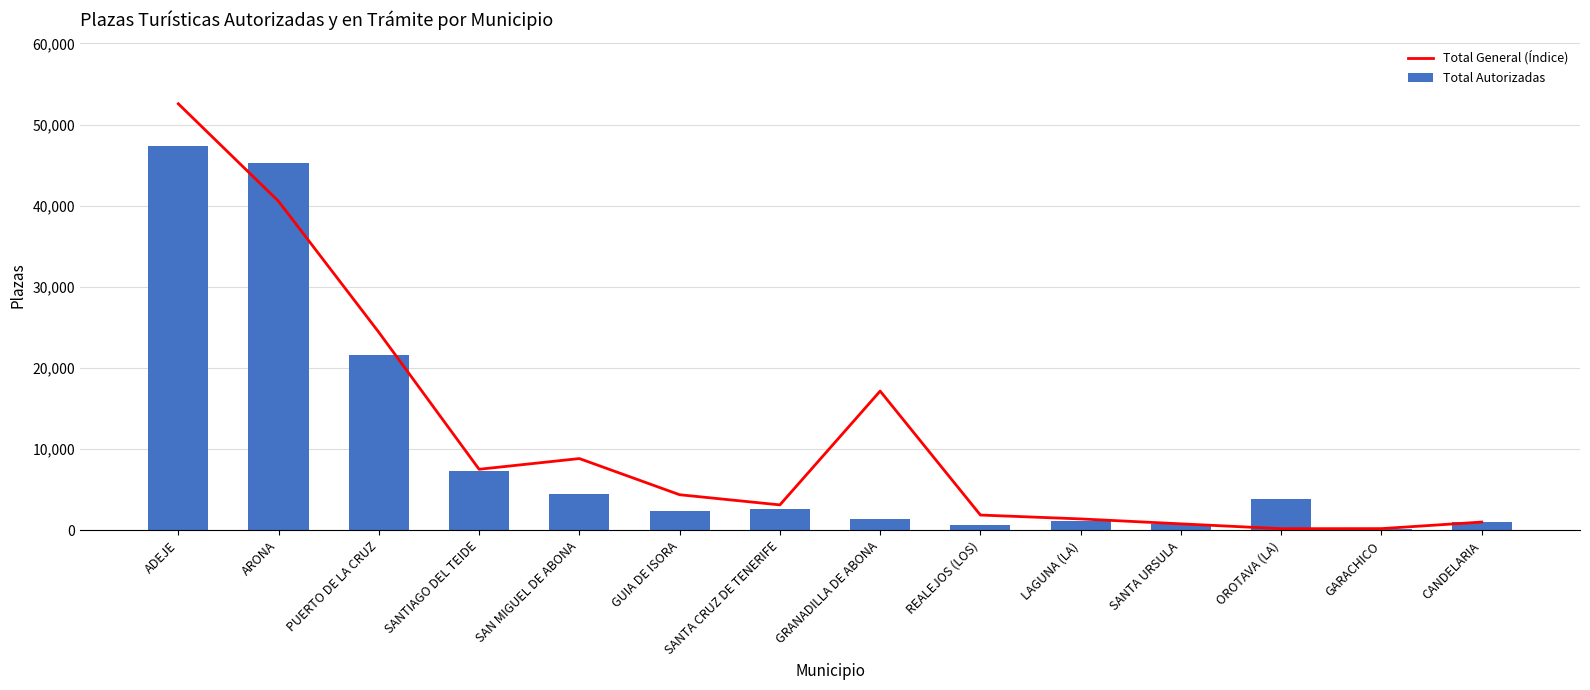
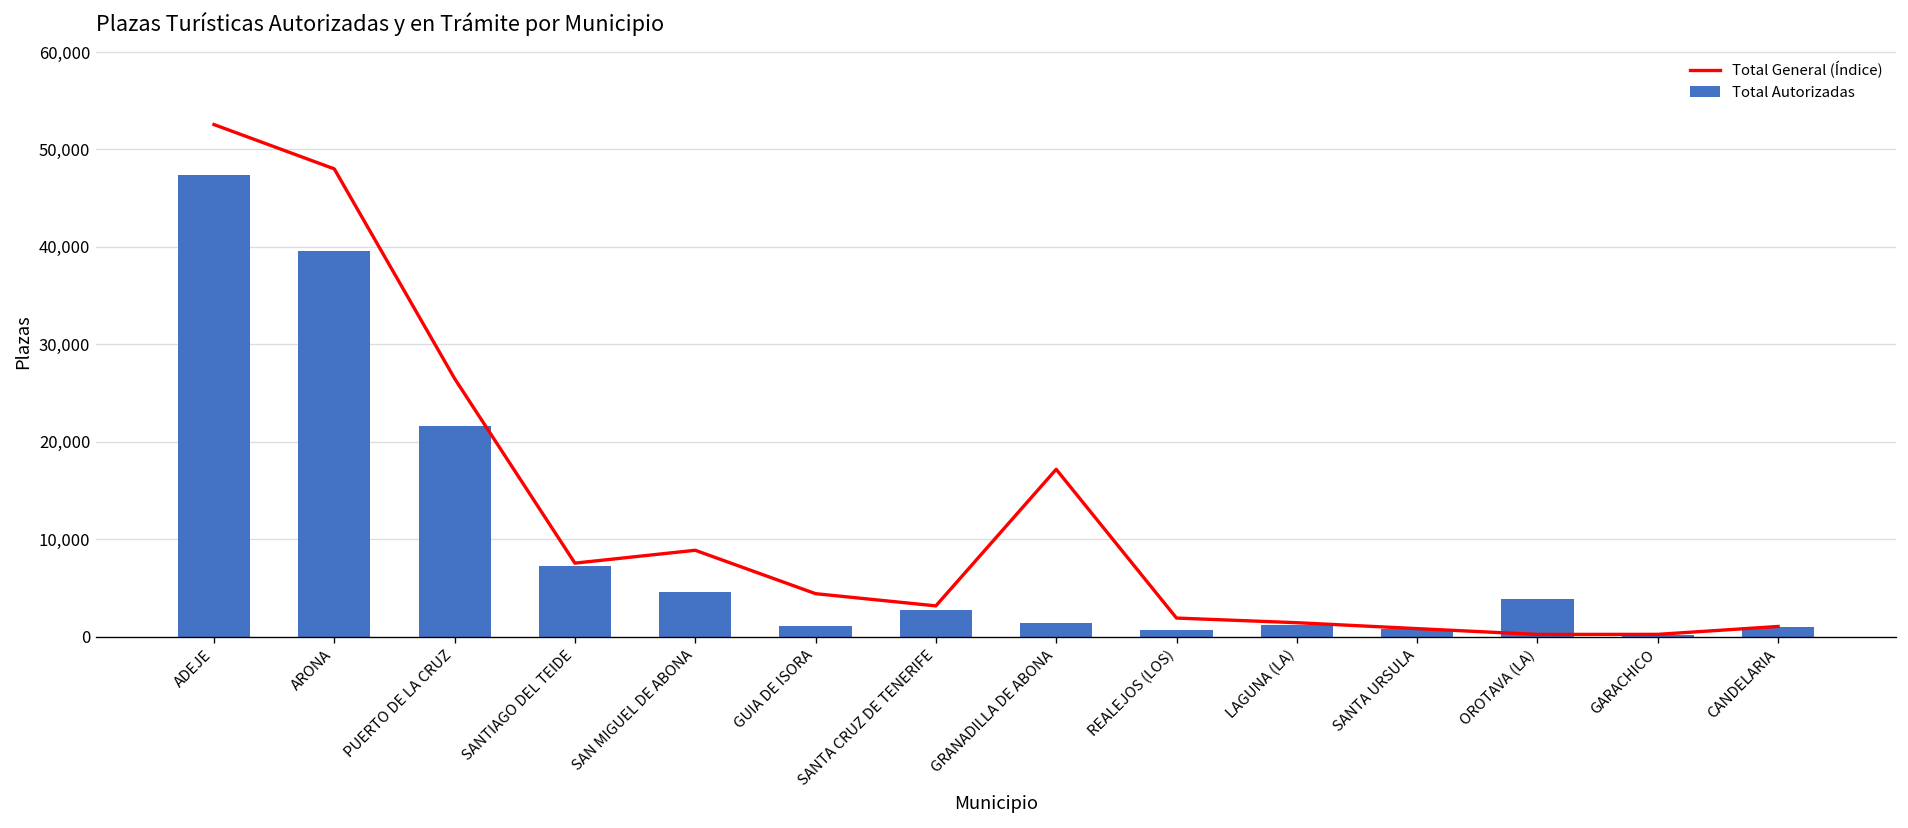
  {
    "Total General (Índice)": {
      "ADEJE": "53,000",
-     "ARONA": "41,000",
-     "PUERTO DE LA CRUZ": "24,000",
+     "ARONA": "48,000",
+     "PUERTO DE LA CRUZ": "26,000",
      "SANTIAGO DEL TEIDE": "8,000",
      "SAN MIGUEL DE ABONA": "9,000",
      "GUIA DE ISORA": "4,000",
      "SANTA CRUZ DE TENERIFE": "3,000",
      "GRANADILLA DE ABONA": "17,000",
      "REALEJOS (LOS)": "2,000",
      "LAGUNA (LA)": "1,000",
      "SANTA URSULA": "1,000",
      "OROTAVA (LA)": "0",
      "GARACHICO": "0",
      "CANDELARIA": "1,000"
    },
    "Total Autorizadas": {
      "ADEJE": "47,000",
-     "ARONA": "45,000",
+     "ARONA": "40,000",
      "PUERTO DE LA CRUZ": "22,000",
      "SANTIAGO DEL TEIDE": "7,000",
      "SAN MIGUEL DE ABONA": "5,000",
-     "GUIA DE ISORA": "2,000",
+     "GUIA DE ISORA": "1,000",
      "SANTA CRUZ DE TENERIFE": "3,000",
      "GRANADILLA DE ABONA": "1,000",
      "REALEJOS (LOS)": "1,000",
      "LAGUNA (LA)": "1,000",
      "SANTA URSULA": "1,000",
      "OROTAVA (LA)": "4,000",
      "CANDELARIA": "1,000"
    }
  }
